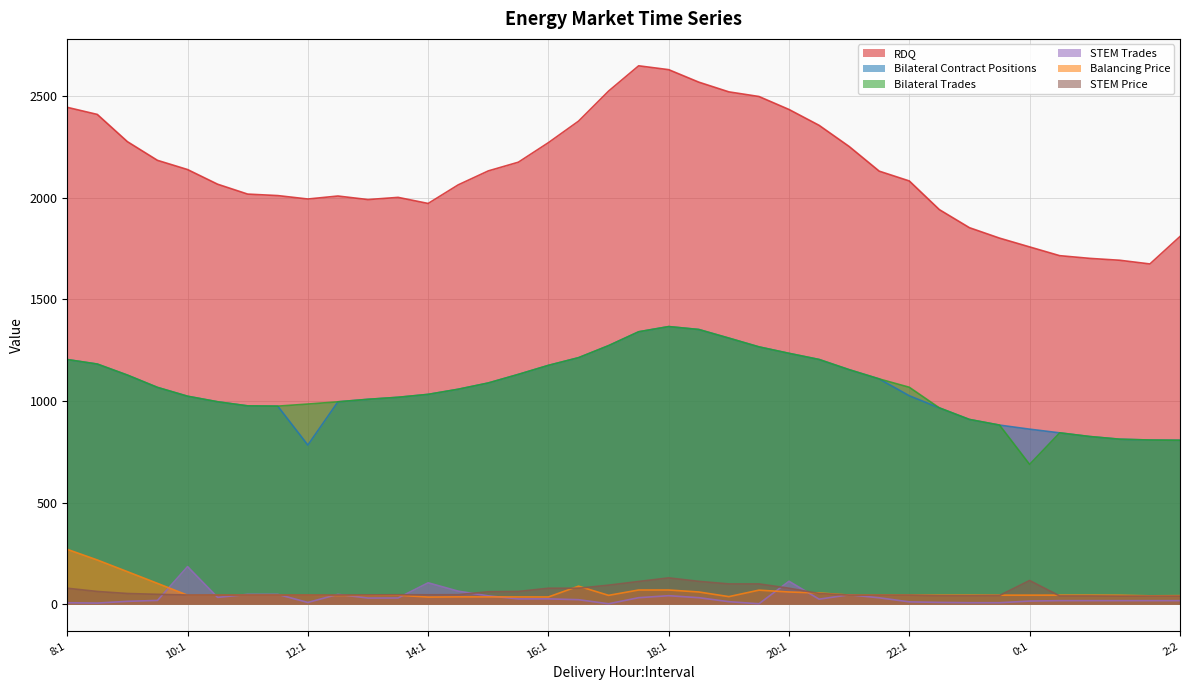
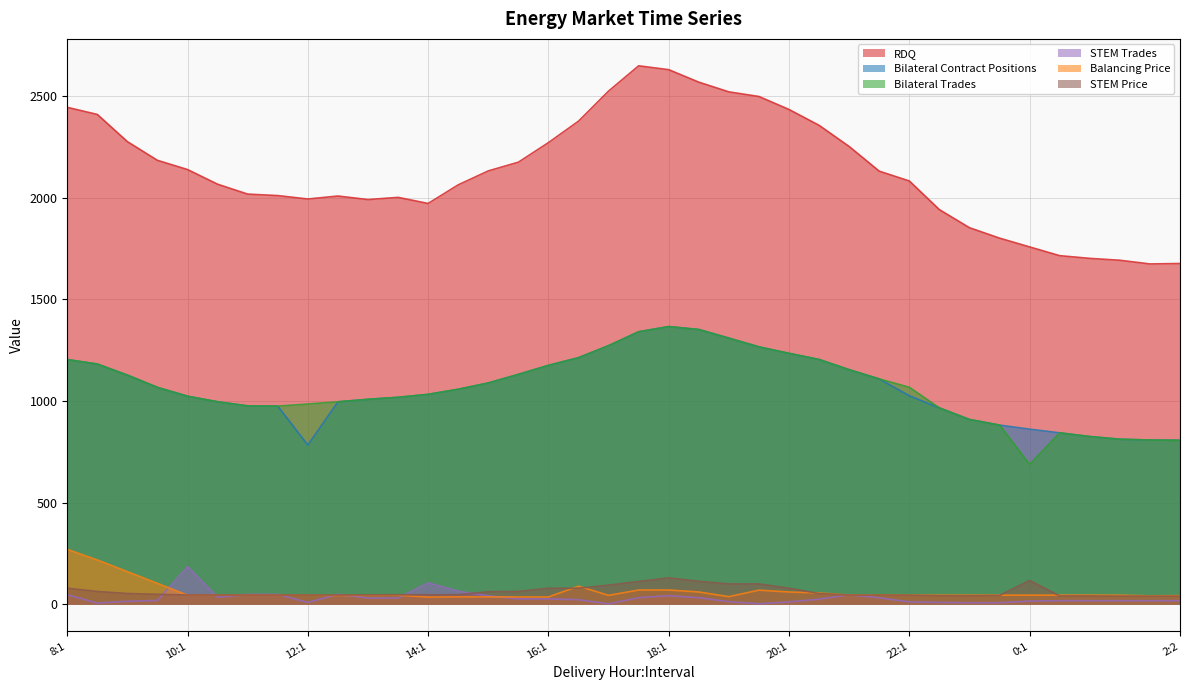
  {
    "RDQ": {
      "8:1": 2440,
      "10:1": 2140,
      "12:1": 1990,
      "14:1": 1970,
      "16:1": 2270,
      "18:1": 2630,
      "20:1": 2430,
      "22:1": 2080,
      "0:1": 1760,
-     "2:2": 1810
+     "2:2": 1680
    },
    "Bilateral Contract Positions": {
      "12:1": 780,
      "22:1": 1030,
      "0:1": 860
    },
    "Bilateral Trades": {
      "12:1": 980,
      "22:1": 1070,
      "0:1": 690
    },
    "STEM Trades": {
-     "8:1": 10,
+     "8:1": 50,
      "10:1": 190,
      "12:1": 10,
      "14:1": 110,
      "18:1": 40,
-     "20:1": 110,
+     "20:1": 10,
      "22:1": 10,
      "0:1": 20,
      "2:2": 20
    },
    "Balancing Price": {
      "8:1": 270,
      "18:1": 70,
      "20:1": 60,
      "0:1": 40
    },
    "STEM Price": {
      "8:1": 80,
      "16:1": 80,
      "18:1": 130,
      "20:1": 80,
      "0:1": 120
    }
  }
